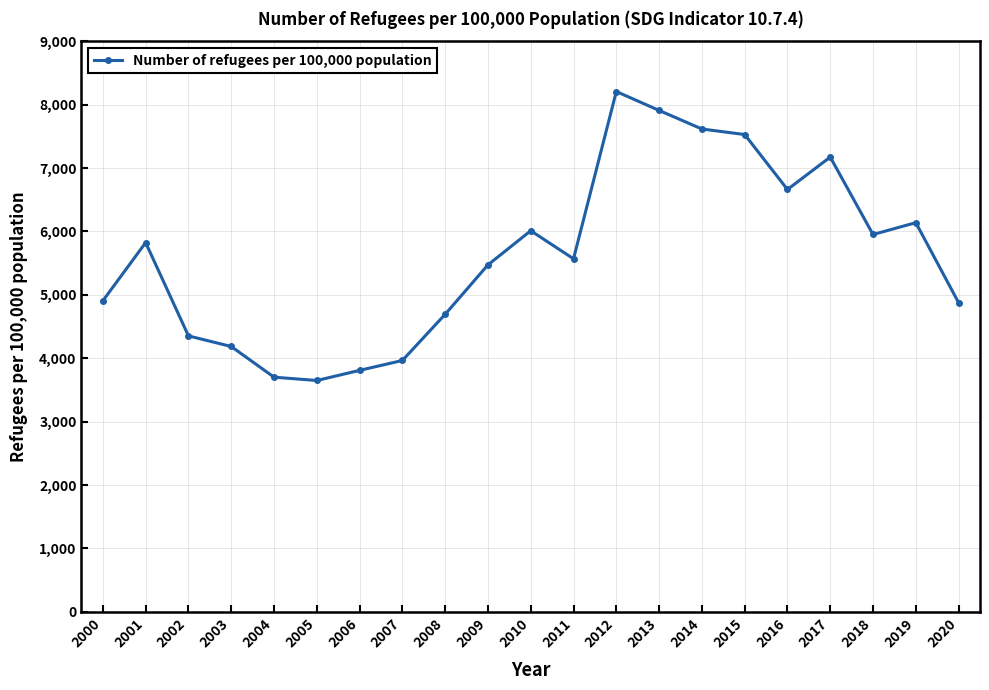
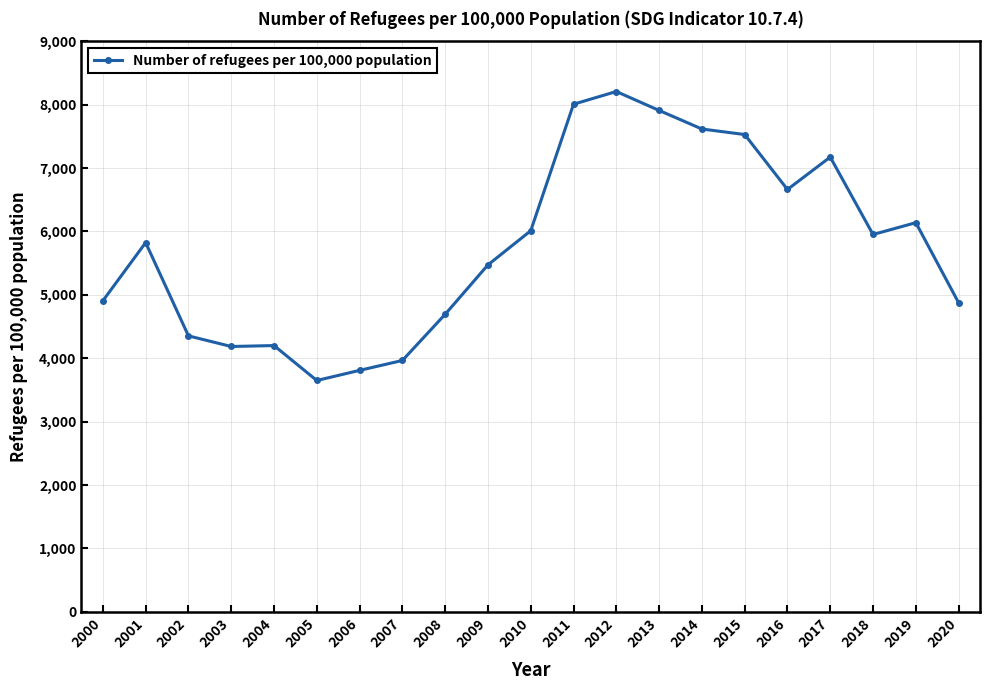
  {
    "2000": "4,900",
    "2001": "5,800",
    "2002": "4,400",
    "2003": "4,200",
-   "2004": "3,700",
+   "2004": "4,200",
    "2005": "3,600",
    "2006": "3,800",
    "2007": "4,000",
    "2008": "4,700",
    "2009": "5,500",
    "2010": "6,000",
-   "2011": "5,600",
+   "2011": "8,000",
    "2012": "8,200",
    "2013": "7,900",
    "2014": "7,600",
    "2015": "7,500",
    "2016": "6,700",
    "2017": "7,200",
    "2018": "6,000",
    "2019": "6,100",
    "2020": "4,900"
  }
